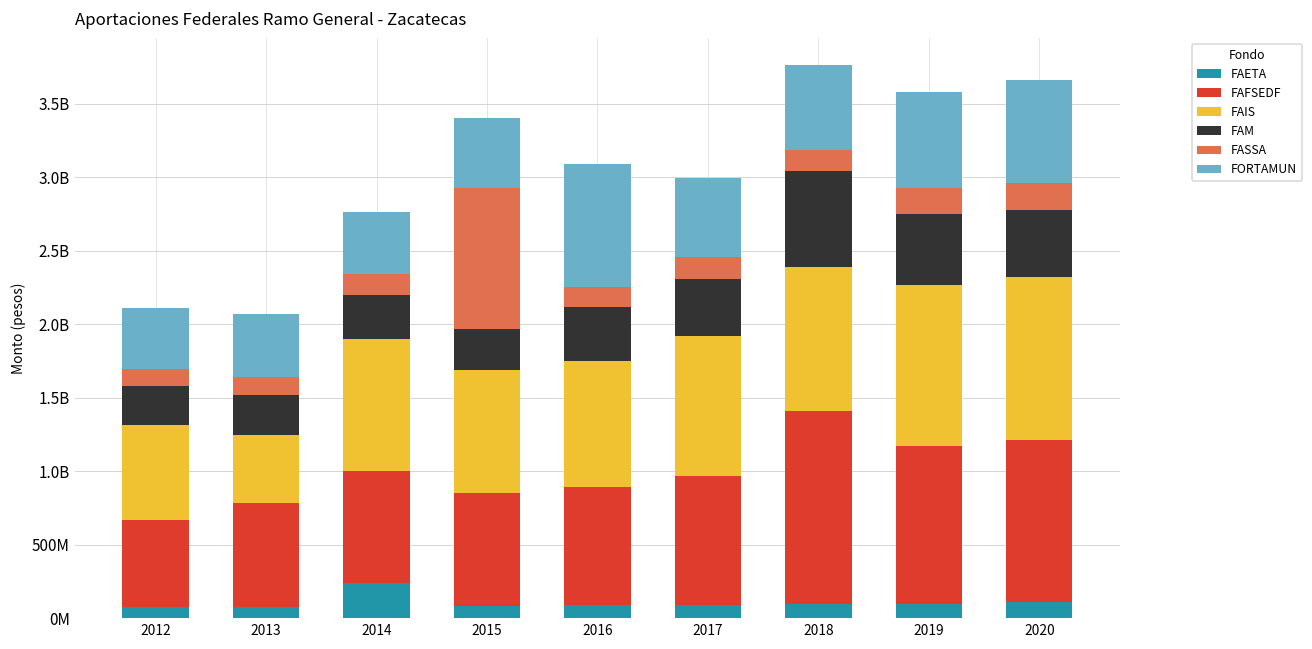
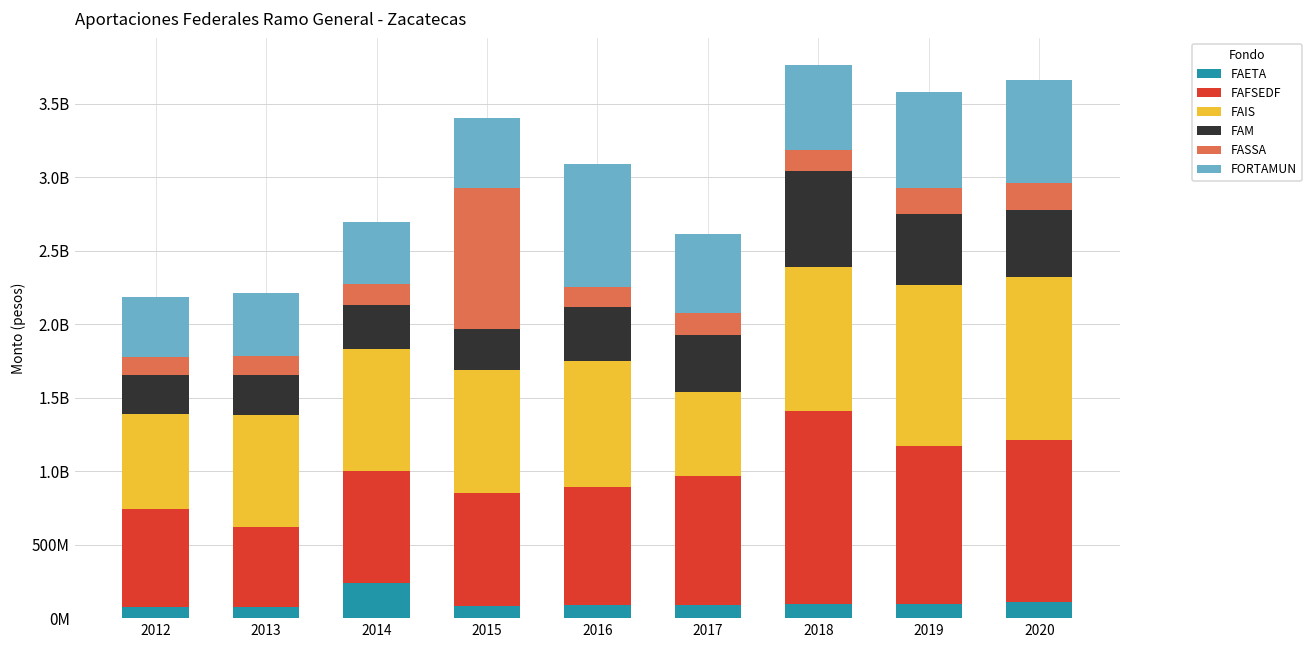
  {
    "FAETA": {
      "2012": 80000000,
      "2013": 80000000,
      "2014": 240000000,
      "2015": 80000000,
      "2016": 90000000,
      "2017": 90000000,
      "2018": 100000000,
      "2019": 100000000,
      "2020": 110000000
    },
    "FAFSEDF": {
-     "2012": 590000000,
-     "2013": 710000000,
+     "2012": 670000000,
+     "2013": 540000000,
      "2014": 760000000,
      "2015": 770000000,
      "2016": 800000000,
      "2017": 880000000,
      "2018": 1310000000,
      "2019": 1070000000,
      "2020": 1100000000
    },
    "FAIS": {
      "2012": 650000000,
-     "2013": 460000000,
-     "2014": 900000000,
+     "2013": 760000000,
+     "2014": 830000000,
      "2015": 840000000,
      "2016": 860000000,
-     "2017": 950000000,
+     "2017": 570000000,
      "2018": 980000000,
      "2019": 1090000000,
      "2020": 1110000000
    },
    "FAM": {
      "2012": 260000000,
      "2013": 270000000,
      "2014": 300000000,
      "2015": 280000000,
      "2016": 360000000,
      "2017": 390000000,
      "2018": 650000000,
      "2019": 480000000,
      "2020": 460000000
    },
    "FASSA": {
      "2012": 120000000,
      "2013": 130000000,
      "2014": 140000000,
      "2015": 960000000,
      "2016": 140000000,
      "2017": 150000000,
      "2018": 150000000,
      "2019": 180000000,
      "2020": 180000000
    },
    "FORTAMUN": {
      "2012": 410000000,
      "2013": 430000000,
      "2014": 420000000,
      "2015": 470000000,
      "2016": 840000000,
      "2017": 540000000,
      "2018": 580000000,
      "2019": 660000000,
      "2020": 700000000
    }
  }
